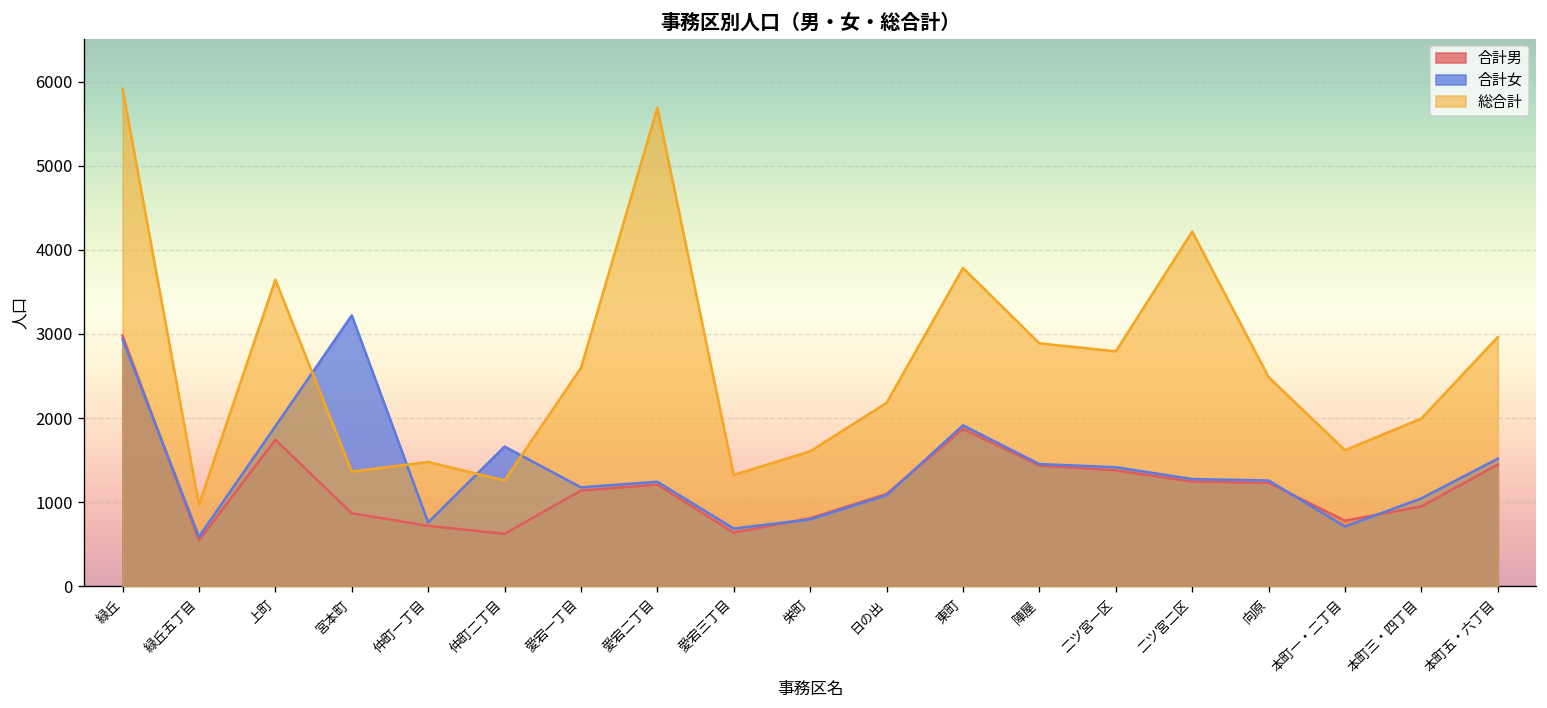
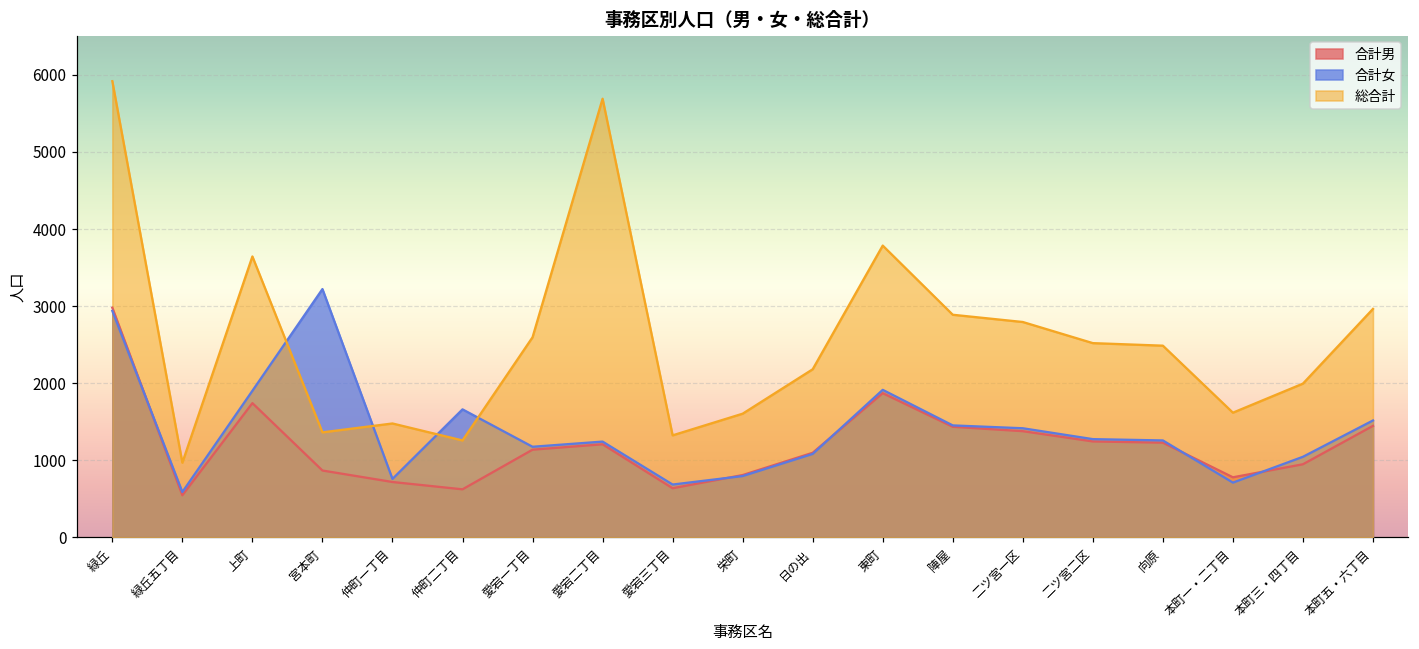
  {
    "合計男": {
      "緑丘": 3000,
      "緑丘五丁目": 500,
      "上町": 1700,
      "宮本町": 900,
      "仲町一丁目": 700,
      "仲町二丁目": 600,
      "愛宕一丁目": 1100,
      "愛宕三丁目": 600,
      "東町": 1900,
      "二ツ宮一区": 1400,
      "本町一・二丁目": 800,
      "本町三・四丁目": 900,
      "本町五・六丁目": 1400
    },
    "合計女": {
      "緑丘": 2900,
      "緑丘五丁目": 600,
      "上町": 1900,
      "宮本町": 3200,
      "仲町一丁目": 800,
      "仲町二丁目": 1700,
      "愛宕一丁目": 1200,
      "愛宕三丁目": 700,
      "東町": 1900,
      "二ツ宮一区": 1400,
      "本町一・二丁目": 700,
      "本町三・四丁目": 1000,
      "本町五・六丁目": 1500
    },
    "総合計": {
      "緑丘": 5900,
      "緑丘五丁目": 1000,
      "上町": 3600,
      "宮本町": 1400,
      "仲町一丁目": 1500,
      "仲町二丁目": 1300,
      "愛宕一丁目": 2600,
      "愛宕二丁目": 5700,
      "愛宕三丁目": 1300,
      "栄町": 1600,
      "日の出": 2200,
      "東町": 3800,
      "陣屋": 2900,
      "二ツ宮一区": 2800,
-     "二ツ宮二区": 4200,
+     "二ツ宮二区": 2500,
      "向原": 2500,
      "本町一・二丁目": 1600,
      "本町三・四丁目": 2000,
      "本町五・六丁目": 3000
    }
  }
